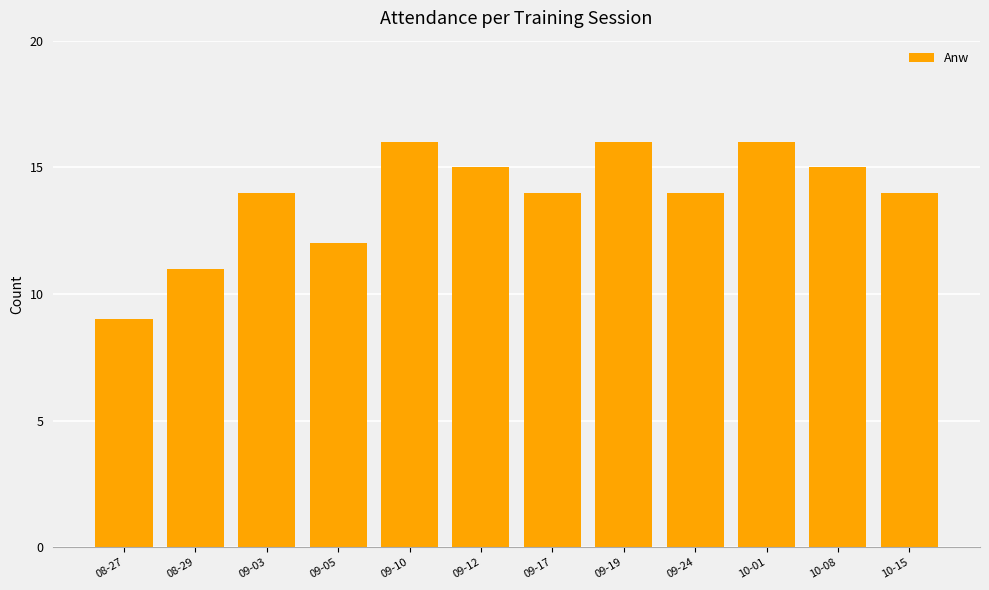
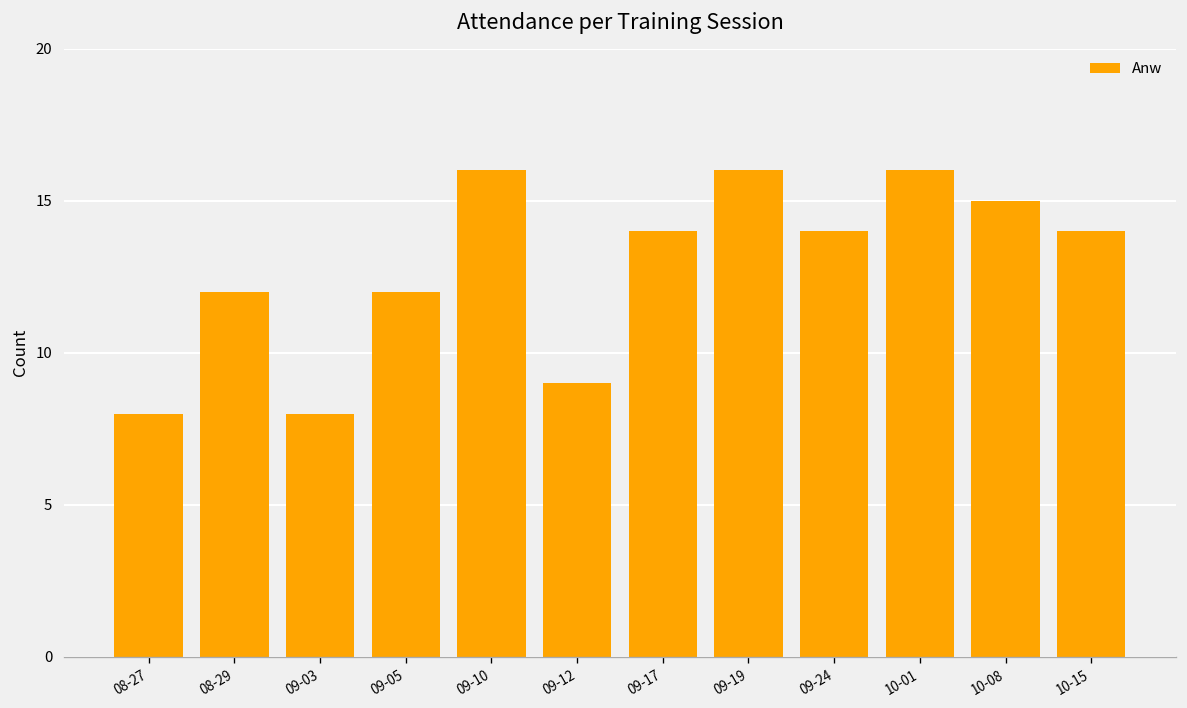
  {
-   "08-27": 9,
-   "08-29": 11,
-   "09-03": 14,
+   "08-27": 8,
+   "08-29": 12,
+   "09-03": 8,
    "09-05": 12,
    "09-10": 16,
-   "09-12": 15,
+   "09-12": 9,
    "09-17": 14,
    "09-19": 16,
    "09-24": 14,
    "10-01": 16,
    "10-08": 15,
    "10-15": 14
  }
